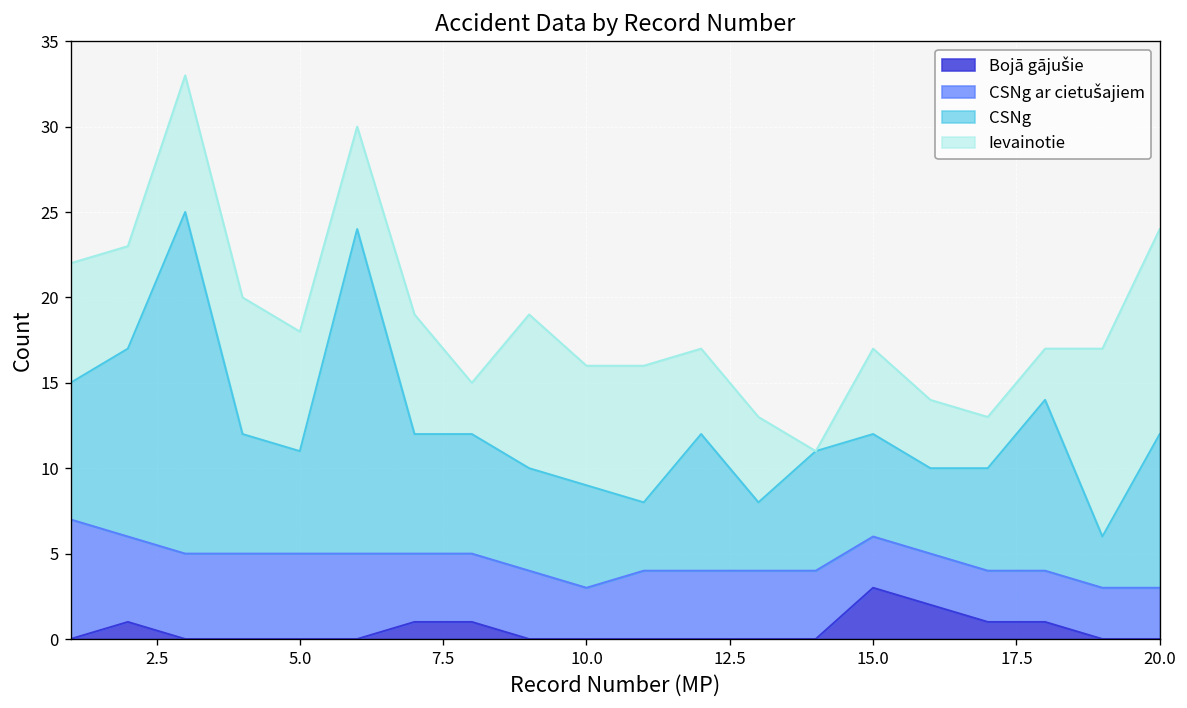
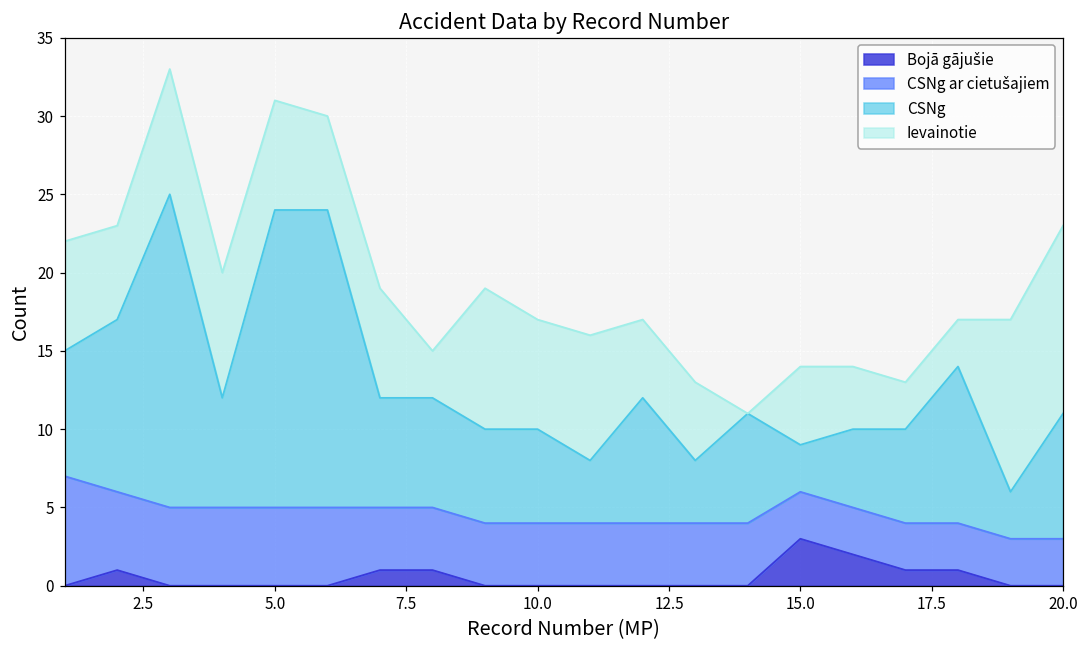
  {
    "Bojā gājušie": {
      "5.0": 0,
      "10.0": 0,
      "15.0": 3,
      "20.0": 0
    },
    "CSNg ar cietušajiem": {
      "5.0": 5,
-     "10.0": 3,
+     "10.0": 4,
      "15.0": 6,
      "20.0": 3
    },
    "CSNg": {
-     "5.0": 6,
+     "5.0": 19,
      "10.0": 6,
-     "15.0": 6,
-     "20.0": 9
+     "15.0": 3,
+     "20.0": 8
    },
    "Ievainotie": {
      "5.0": 7,
      "10.0": 7,
      "15.0": 5,
      "20.0": 12
    }
  }
